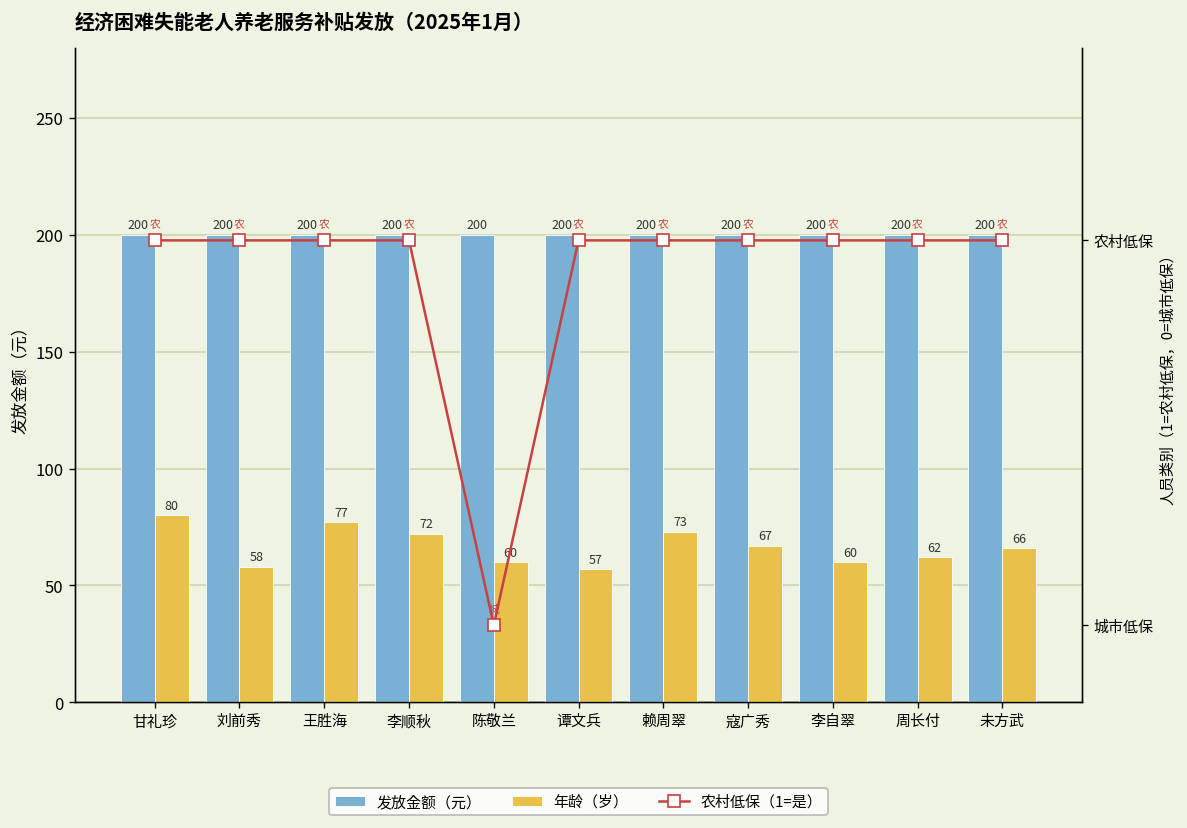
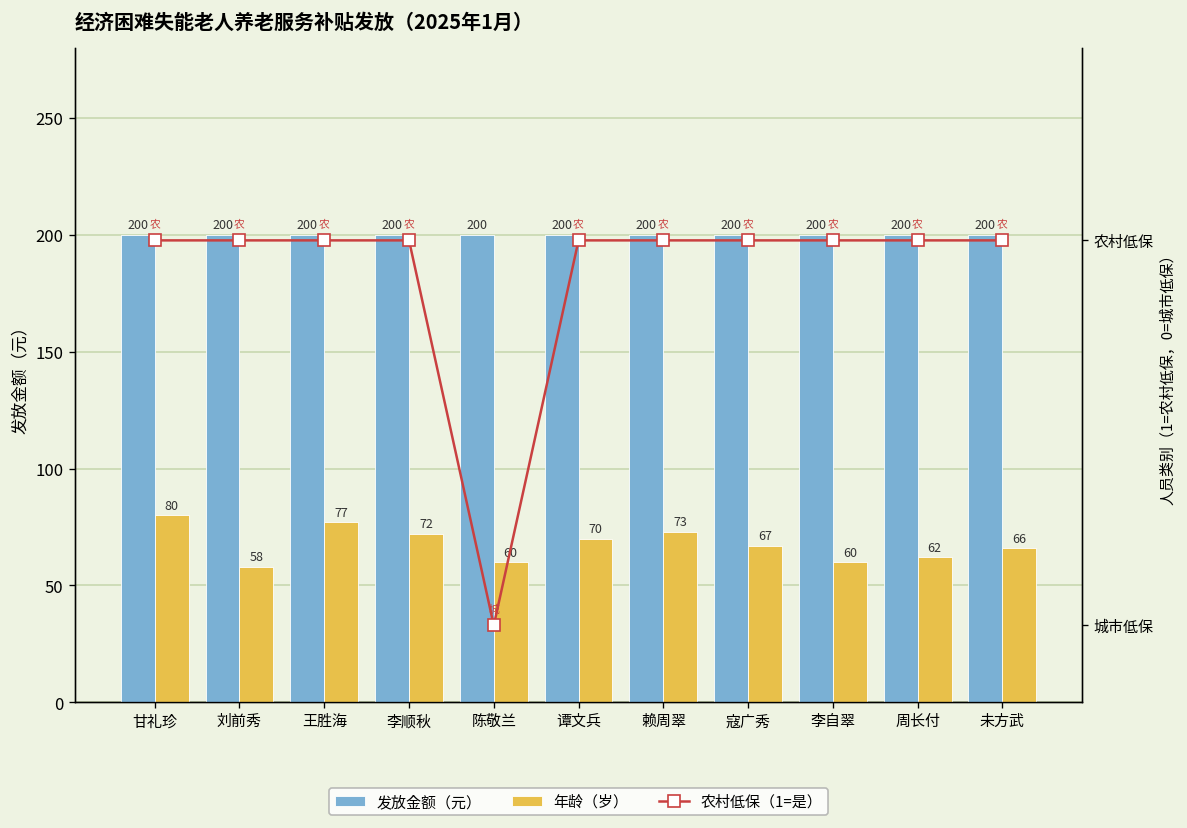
  {
    "发放金额（元）": {
      "甘礼珍": 200,
      "刘前秀": 200,
      "王胜海": 200,
      "李顺秋": 200,
      "陈敬兰": 200,
      "谭文兵": 200,
      "赖周翠": 200,
      "寇广秀": 200,
      "李自翠": 200,
      "周长付": 200,
      "未方武": 200
    },
    "年龄（岁）": {
      "甘礼珍": 80,
      "刘前秀": 58,
      "王胜海": 77,
      "李顺秋": 72,
      "陈敬兰": 60,
-     "谭文兵": 57,
+     "谭文兵": 70,
      "赖周翠": 73,
      "寇广秀": 67,
      "李自翠": 60,
      "周长付": 62,
      "未方武": 66
    }
  }
